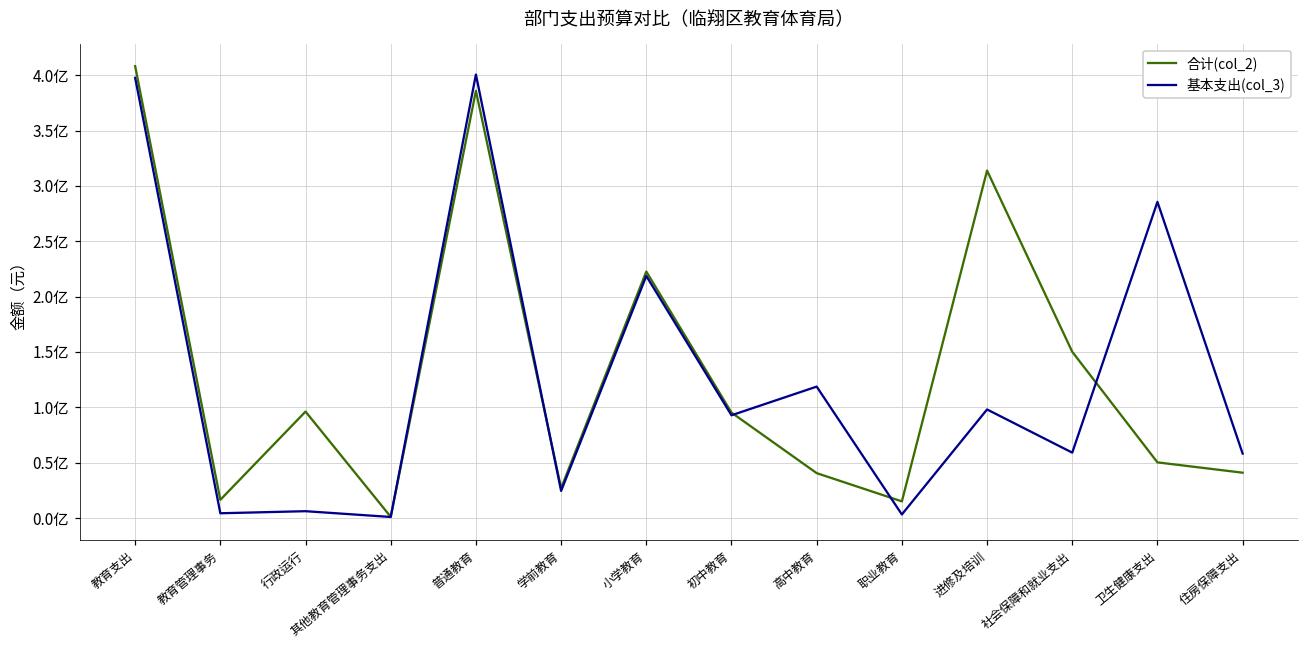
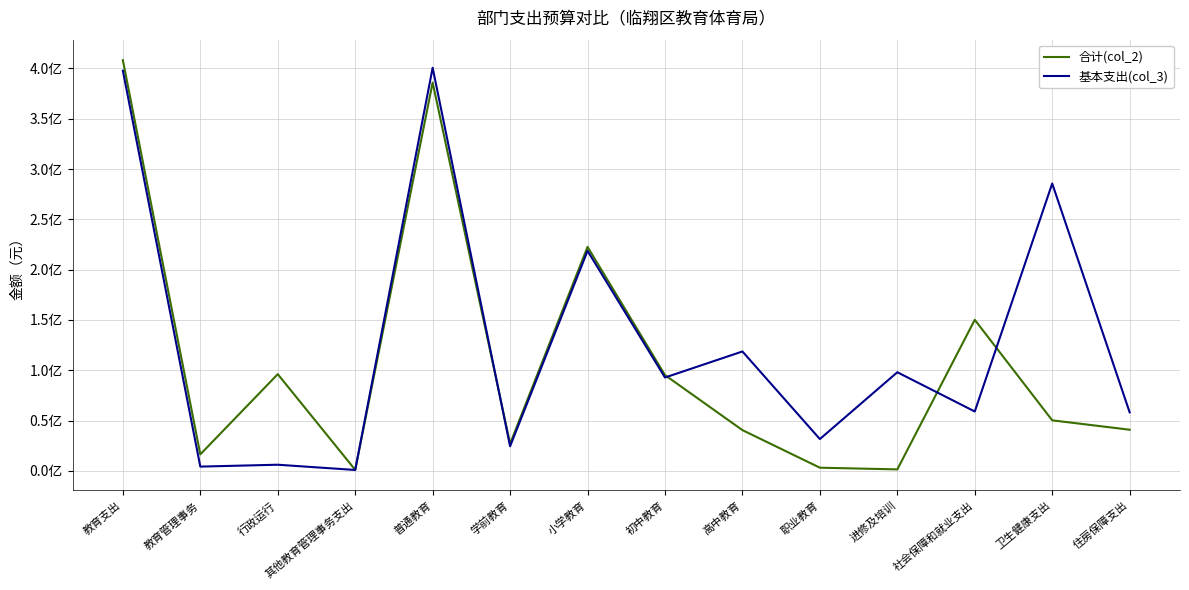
  {
    "合计(col_2)": {
      "教育支出": "4.08亿",
      "教育管理事务": "0.17亿",
      "行政运行": "0.96亿",
      "普通教育": "3.86亿",
      "小学教育": "2.23亿",
      "高中教育": "0.41亿",
-     "职业教育": "0.15亿",
-     "进修及培训": "3.14亿",
+     "职业教育": "0.03亿",
+     "进修及培训": "0.02亿",
      "社会保障和就业支出": "1.50亿",
      "卫生健康支出": "0.50亿",
      "住房保障支出": "0.41亿"
    },
    "基本支出(col_3)": {
      "教育支出": "3.98亿",
      "教育管理事务": "0.04亿",
      "行政运行": "0.06亿",
      "普通教育": "4.01亿",
      "小学教育": "2.19亿",
      "高中教育": "1.19亿",
-     "职业教育": "0.03亿",
+     "职业教育": "0.32亿",
      "进修及培训": "0.98亿",
      "社会保障和就业支出": "0.59亿",
      "卫生健康支出": "2.86亿",
      "住房保障支出": "0.58亿"
    }
  }
